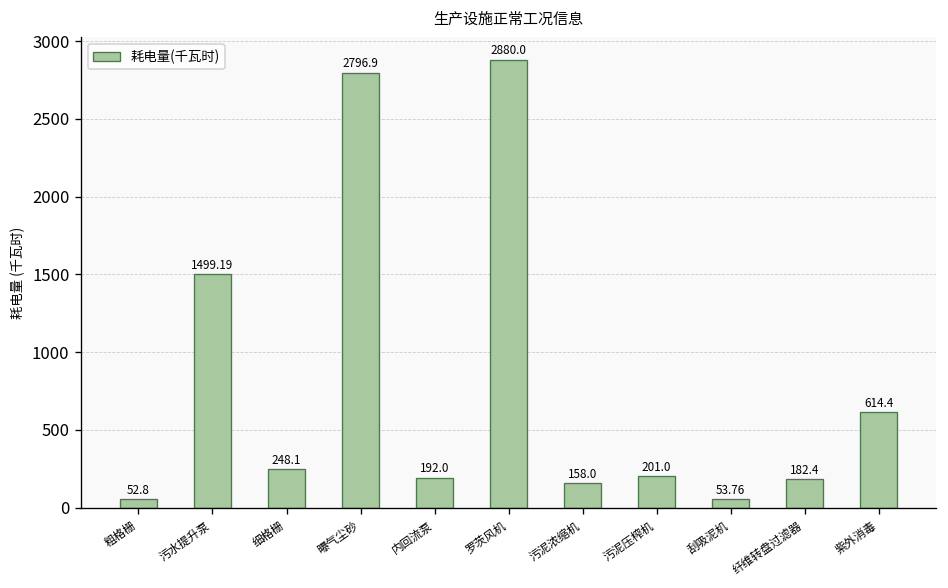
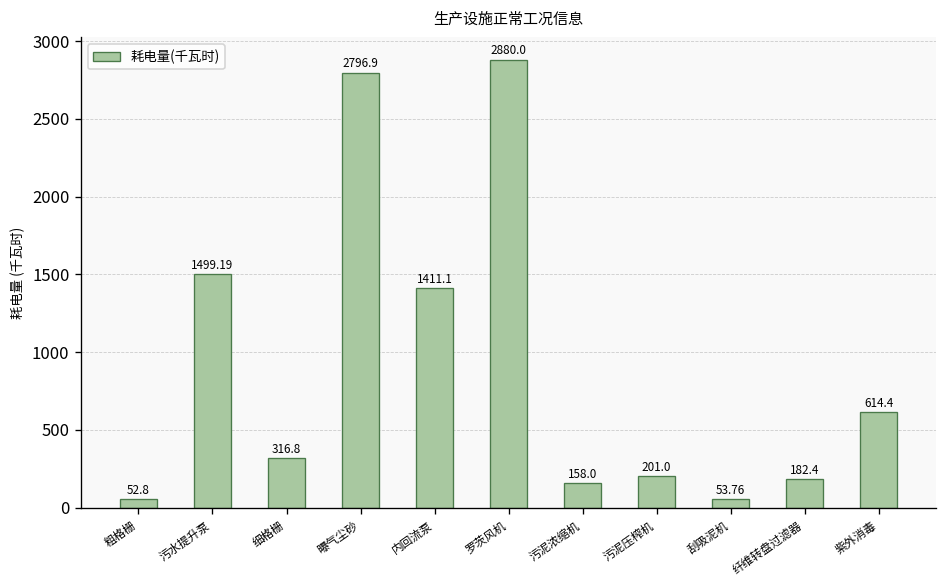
  {
    "粗格栅": 52.8,
    "污水提升泵": 1499.19,
-   "细格栅": 248.1,
+   "细格栅": 316.8,
    "曝气尘砂": 2796.9,
-   "内回流泵": 192.0,
+   "内回流泵": 1411.1,
    "罗茨风机": 2880.0,
    "污泥浓缩机": 158.0,
    "污泥压榨机": 201.0,
    "刮吸泥机": 53.76,
    "纤维转盘过滤器": 182.4,
    "紫外消毒": 614.4
  }
